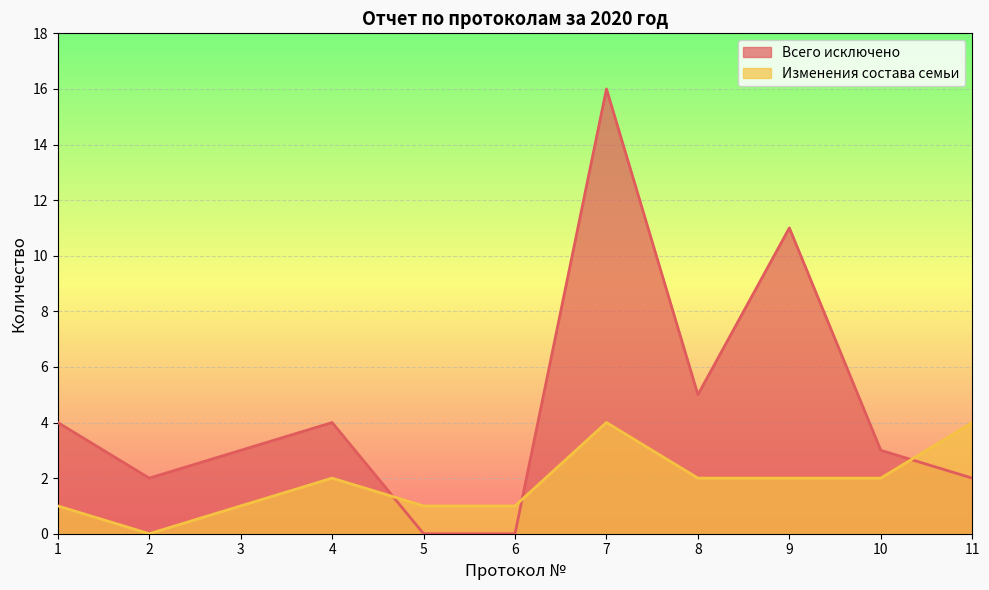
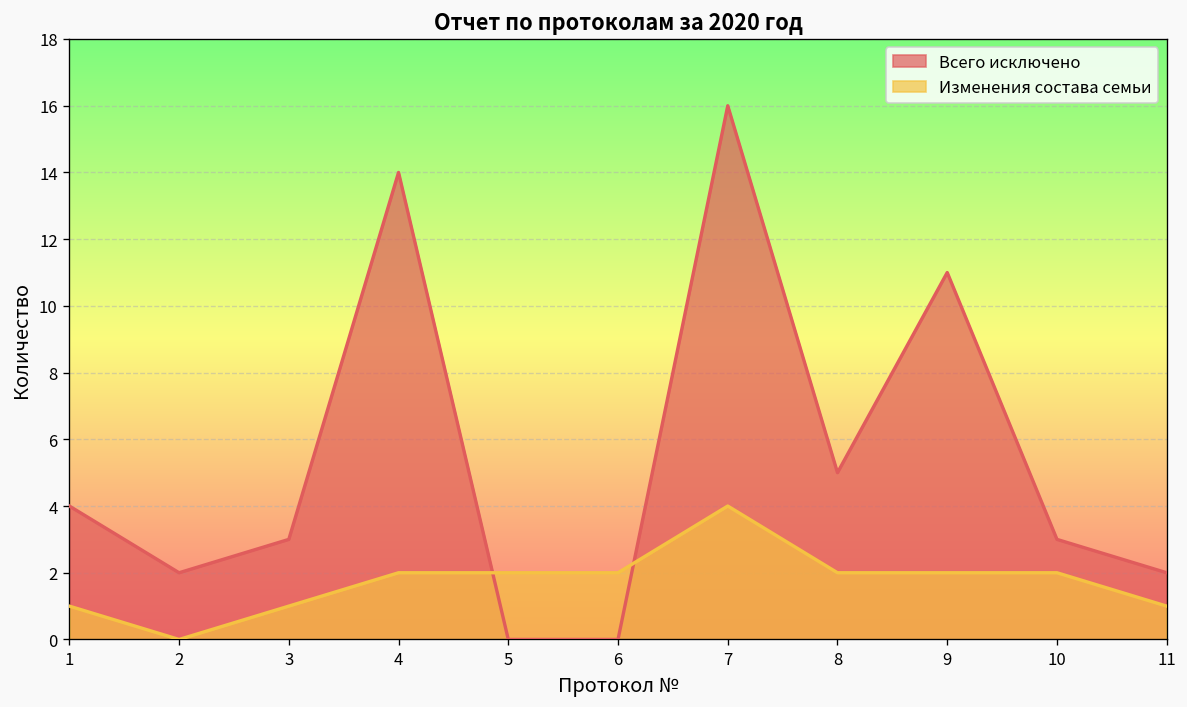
  {
    "Всего исключено": {
      "1": 4,
      "2": 2,
      "3": 3,
-     "4": 4,
+     "4": 14,
      "5": 0,
      "6": 0,
      "7": 16,
      "8": 5,
      "9": 11,
      "10": 3,
      "11": 2
    },
    "Изменения состава семьи": {
      "1": 1,
      "2": 0,
      "3": 1,
      "4": 2,
-     "5": 1,
-     "6": 1,
+     "5": 2,
+     "6": 2,
      "7": 4,
      "8": 2,
      "9": 2,
      "10": 2,
-     "11": 4
+     "11": 1
    }
  }
